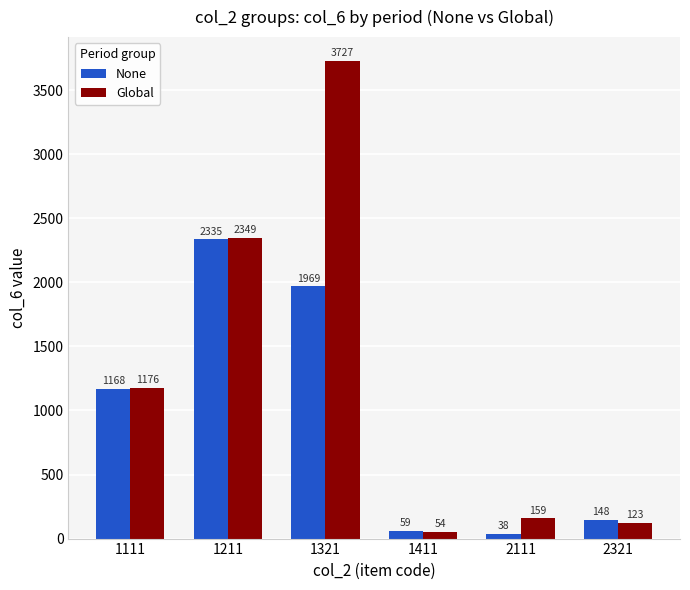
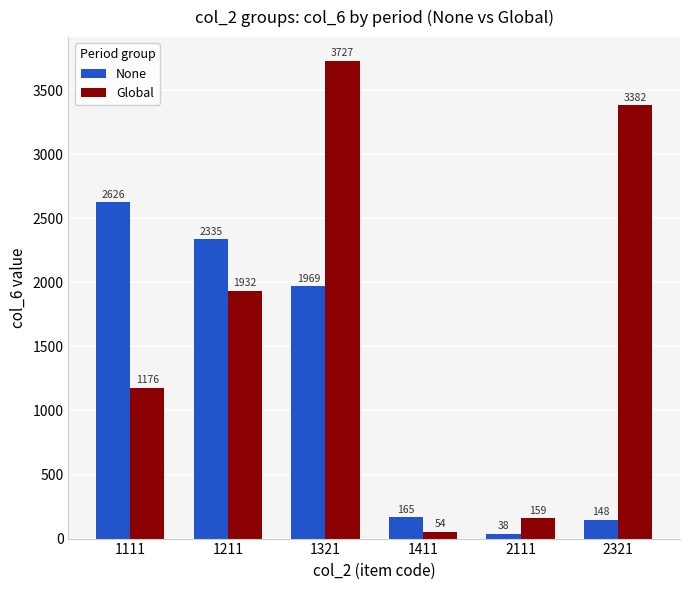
  {
    "None": {
-     "1111": 1168,
+     "1111": 2626,
      "1211": 2335,
      "1321": 1969,
-     "1411": 59,
+     "1411": 165,
      "2111": 38,
      "2321": 148
    },
    "Global": {
      "1111": 1176,
-     "1211": 2349,
+     "1211": 1932,
      "1321": 3727,
      "1411": 54,
      "2111": 159,
-     "2321": 123
+     "2321": 3382
    }
  }
